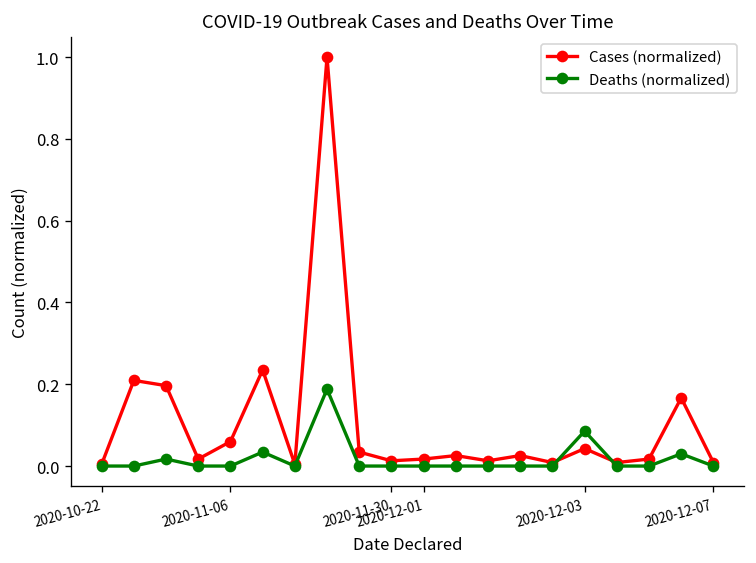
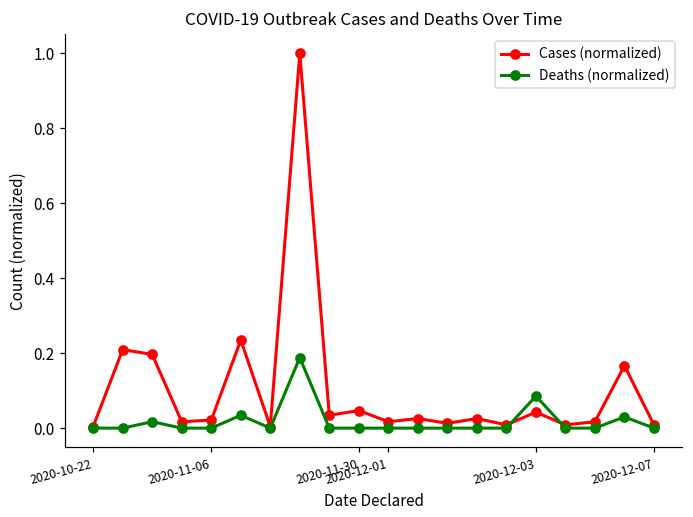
  {
    "Cases (normalized)": {
-     "2020-11-06": 0.06,
-     "2020-11-30": 0.01,
+     "2020-11-06": 0.02,
+     "2020-11-30": 0.05,
      "2020-12-03": 0.04
    },
    "Deaths (normalized)": {
      "2020-11-06": 0.00,
      "2020-11-30": 0.00,
      "2020-12-03": 0.09
    }
  }
